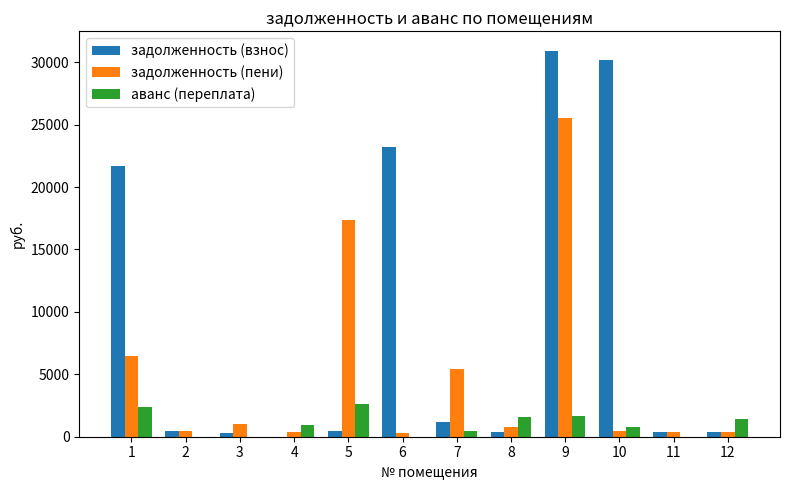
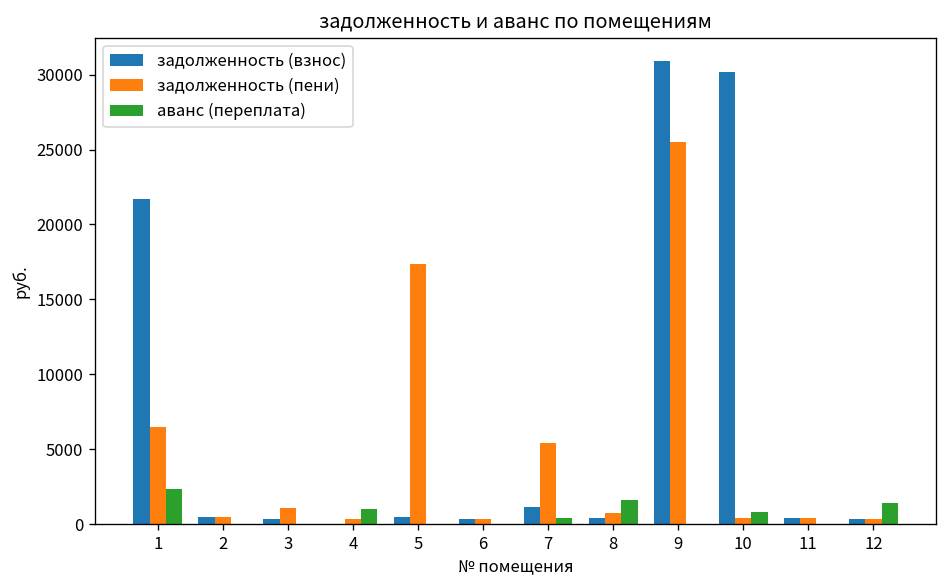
  {
    "задолженность (взнос)": {
      "1": 21700,
      "2": 500,
      "3": 300,
      "4": 0,
      "5": 500,
-     "6": 23200,
+     "6": 300,
      "7": 1200,
      "8": 400,
      "9": 30900,
      "10": 30200,
      "11": 400,
      "12": 400
    },
    "задолженность (пени)": {
      "1": 6500,
      "2": 500,
      "3": 1000,
      "4": 400,
      "5": 17400,
      "6": 300,
      "7": 5400,
      "8": 800,
      "9": 25500,
      "10": 400,
      "11": 400,
      "12": 400
    },
    "аванс (переплата)": {
      "1": 2400,
      "2": 0,
      "3": 0,
      "4": 1000,
-     "5": 2600,
+     "5": 0,
      "6": 0,
      "7": 400,
      "8": 1600,
-     "9": 1700,
+     "9": 0,
      "10": 800,
      "11": 0,
      "12": 1400
    }
  }
